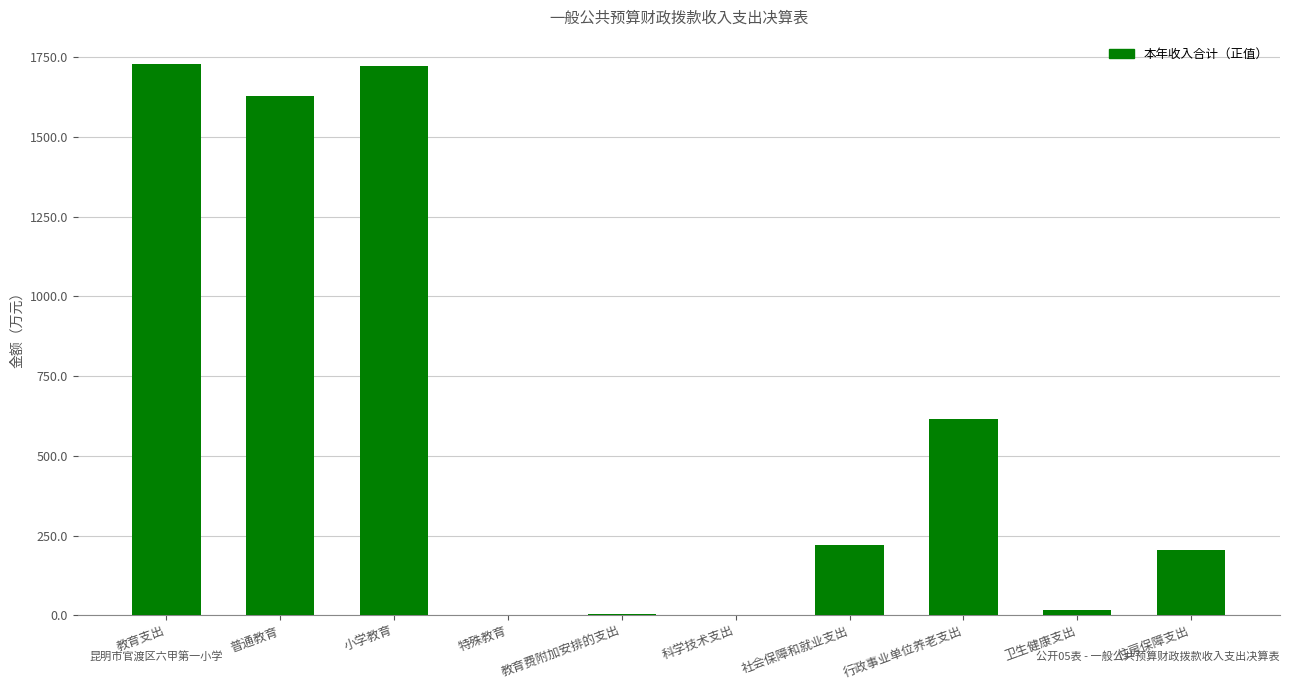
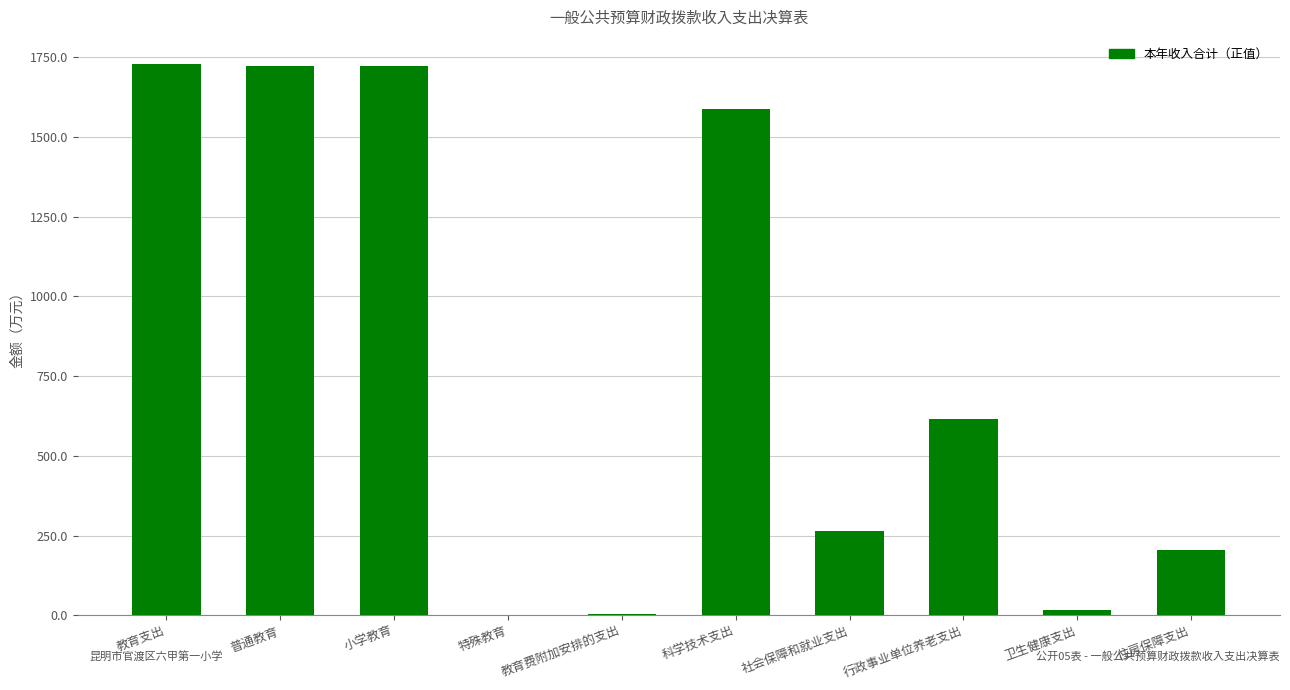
  {
    "教育支出": 1730,
-   "普通教育": 1630,
+   "普通教育": 1720,
    "小学教育": 1720,
-   "科学技术支出": 0,
-   "社会保障和就业支出": 220,
+   "科学技术支出": 1590,
+   "社会保障和就业支出": 260,
    "行政事业单位养老支出": 620,
    "卫生健康支出": 20,
    "住房保障支出": 200
  }
